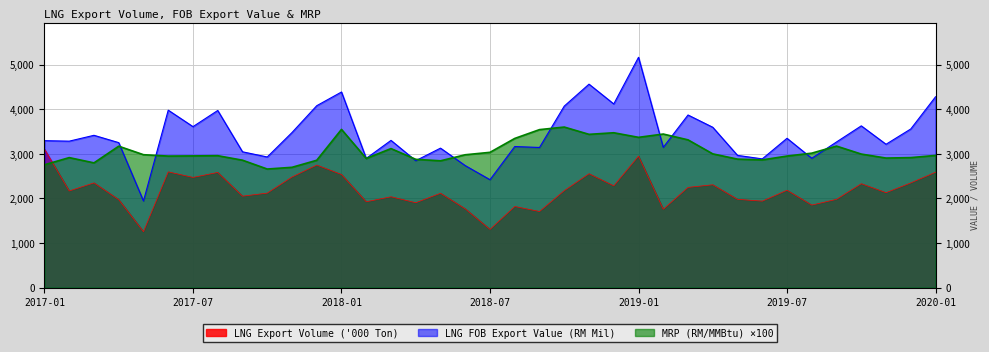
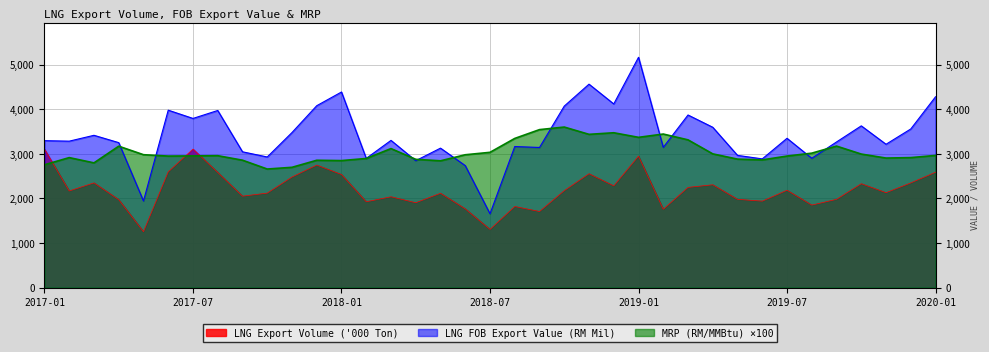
  {
    "LNG Export Volume ('000 Ton)": {
      "2017-01": "3,100",
-     "2017-07": "2,500",
+     "2017-07": "3,100",
      "2018-01": "2,500",
      "2018-07": "1,300",
      "2019-01": "2,900",
      "2019-07": "2,200",
      "2020-01": "2,600"
    },
    "LNG FOB Export Value (RM Mil)": {
      "2017-01": "3,300",
-     "2017-07": "3,600",
+     "2017-07": "3,800",
      "2018-01": "4,400",
-     "2018-07": "2,400",
+     "2018-07": "1,700",
      "2019-01": "5,200",
      "2019-07": "3,300",
      "2020-01": "4,300"
    },
    "MRP (RM/MMBtu) ×100": {
      "2017-01": "2,800",
      "2017-07": "3,000",
-     "2018-01": "3,500",
+     "2018-01": "2,800",
      "2018-07": "3,000",
      "2019-01": "3,400",
      "2019-07": "2,900",
      "2020-01": "3,000"
    }
  }
